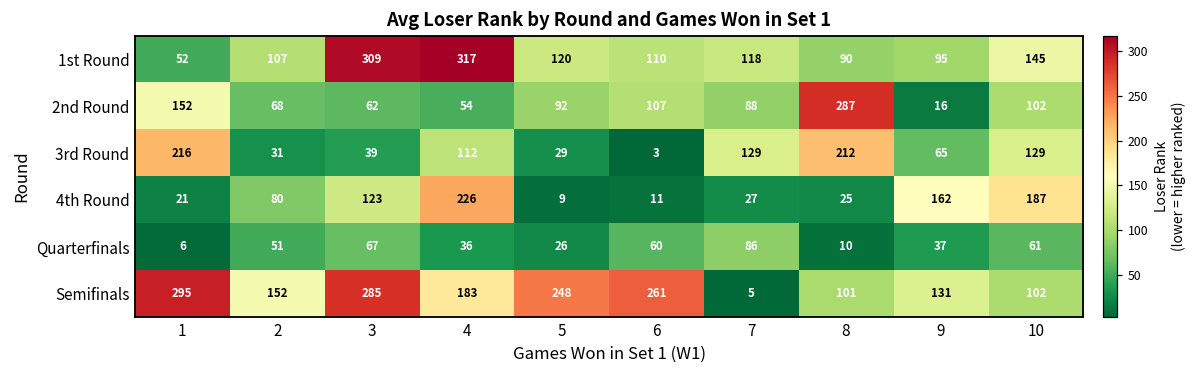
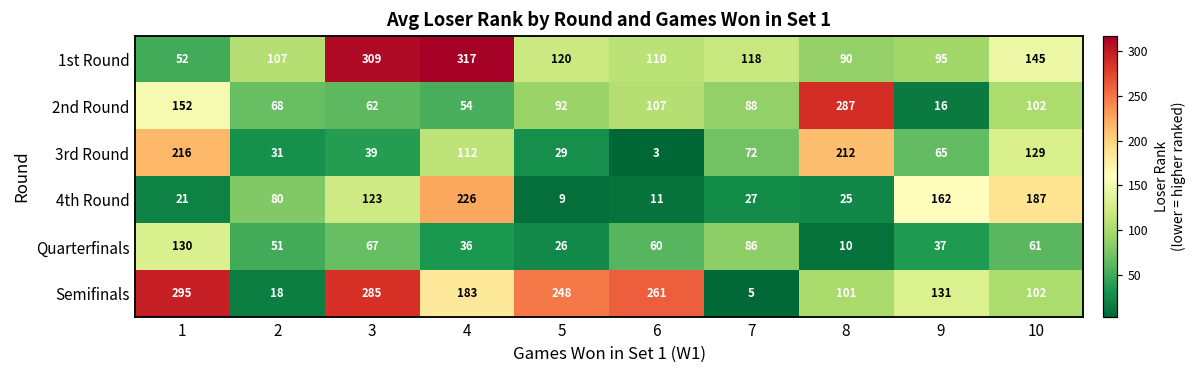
  {
    "1st Round": {
      "1": 52,
      "2": 107,
      "3": 309,
      "4": 317,
      "5": 120,
      "6": 110,
      "7": 118,
      "8": 90,
      "9": 95,
      "10": 145
    },
    "2nd Round": {
      "1": 152,
      "2": 68,
      "3": 62,
      "4": 54,
      "5": 92,
      "6": 107,
      "7": 88,
      "8": 287,
      "9": 16,
      "10": 102
    },
    "3rd Round": {
      "1": 216,
      "2": 31,
      "3": 39,
      "4": 112,
      "5": 29,
      "6": 3,
-     "7": 129,
+     "7": 72,
      "8": 212,
      "9": 65,
      "10": 129
    },
    "4th Round": {
      "1": 21,
      "2": 80,
      "3": 123,
      "4": 226,
      "5": 9,
      "6": 11,
      "7": 27,
      "8": 25,
      "9": 162,
      "10": 187
    },
    "Quarterfinals": {
-     "1": 6,
+     "1": 130,
      "2": 51,
      "3": 67,
      "4": 36,
      "5": 26,
      "6": 60,
      "7": 86,
      "8": 10,
      "9": 37,
      "10": 61
    },
    "Semifinals": {
      "1": 295,
-     "2": 152,
+     "2": 18,
      "3": 285,
      "4": 183,
      "5": 248,
      "6": 261,
      "7": 5,
      "8": 101,
      "9": 131,
      "10": 102
    }
  }
